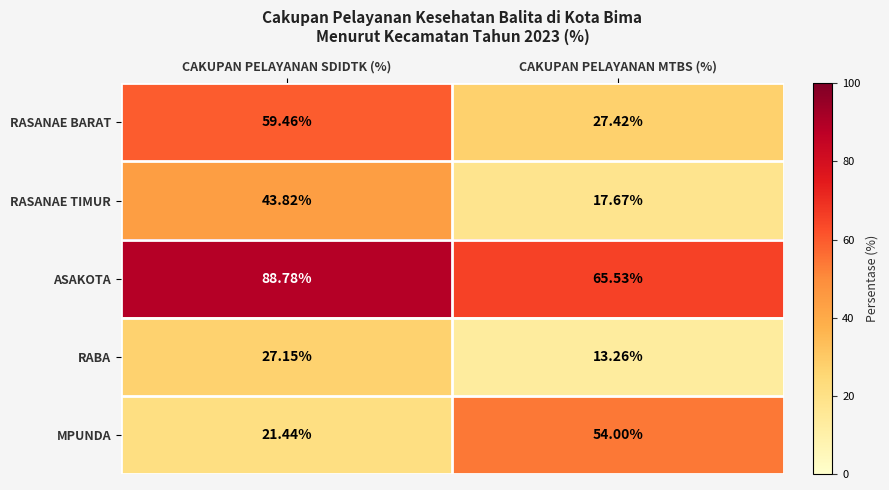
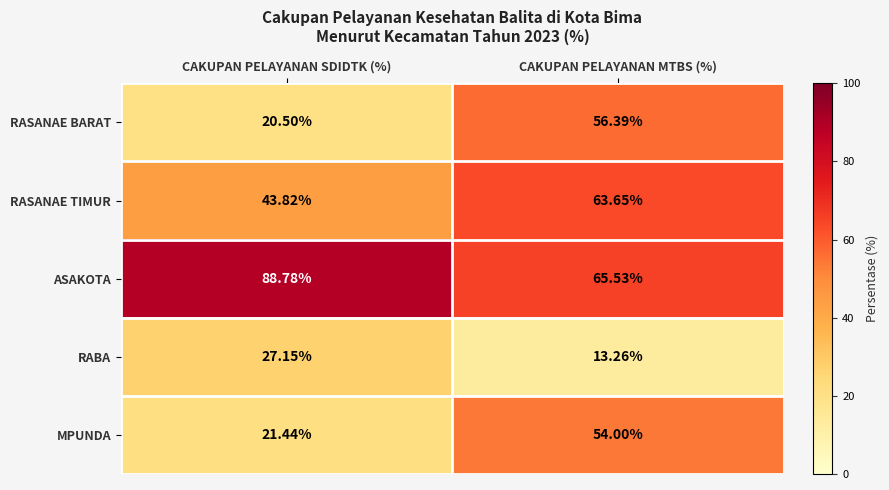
  {
    "RASANAE BARAT": {
-     "CAKUPAN PELAYANAN SDIDTK (%)": "59.46%",
-     "CAKUPAN PELAYANAN MTBS (%)": "27.42%"
+     "CAKUPAN PELAYANAN SDIDTK (%)": "20.50%",
+     "CAKUPAN PELAYANAN MTBS (%)": "56.39%"
    },
    "RASANAE TIMUR": {
      "CAKUPAN PELAYANAN SDIDTK (%)": "43.82%",
-     "CAKUPAN PELAYANAN MTBS (%)": "17.67%"
+     "CAKUPAN PELAYANAN MTBS (%)": "63.65%"
    },
    "ASAKOTA": {
      "CAKUPAN PELAYANAN SDIDTK (%)": "88.78%",
      "CAKUPAN PELAYANAN MTBS (%)": "65.53%"
    },
    "RABA": {
      "CAKUPAN PELAYANAN SDIDTK (%)": "27.15%",
      "CAKUPAN PELAYANAN MTBS (%)": "13.26%"
    },
    "MPUNDA": {
      "CAKUPAN PELAYANAN SDIDTK (%)": "21.44%",
      "CAKUPAN PELAYANAN MTBS (%)": "54.00%"
    }
  }
